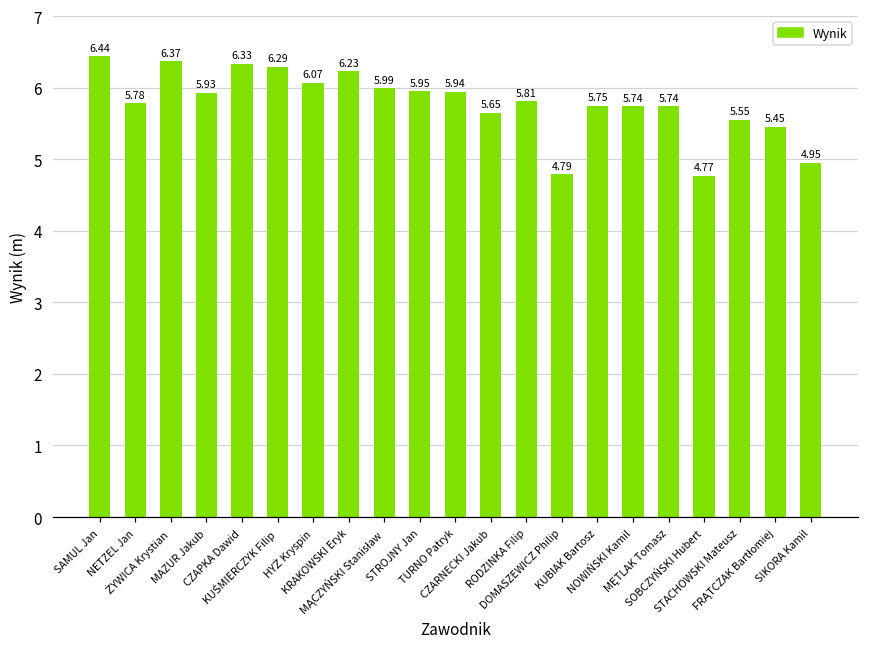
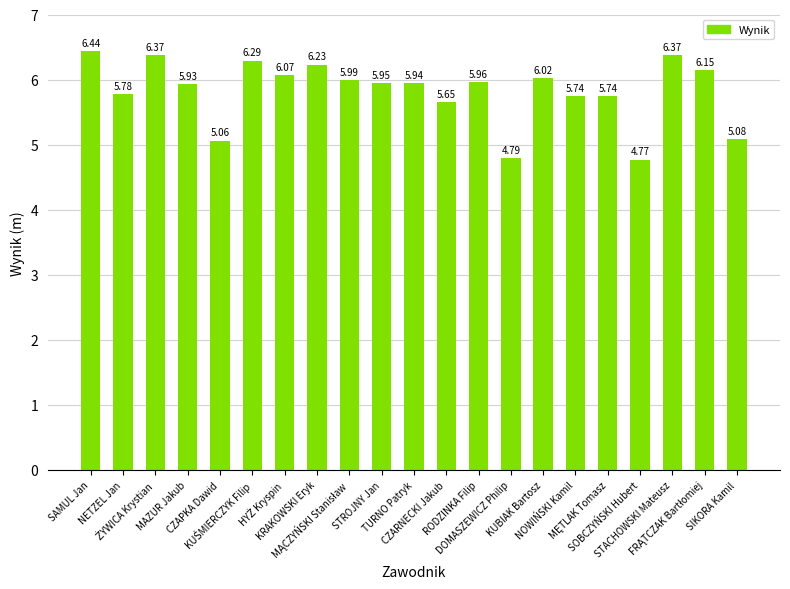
  {
    "SAMUL Jan": 6.44,
    "NETZEL Jan": 5.78,
    "ŻYWICA Krystian": 6.37,
    "MAZUR Jakub": 5.93,
-   "CZAPKA Dawid": 6.33,
+   "CZAPKA Dawid": 5.06,
    "KUŚMIERCZYK Filip": 6.29,
    "HYŻ Kryspin": 6.07,
    "KRAKOWSKI Eryk": 6.23,
    "MĄCZYŃSKI Stanisław": 5.99,
    "STROJNY Jan": 5.95,
    "TURNO Patryk": 5.94,
    "CZARNECKI Jakub": 5.65,
-   "RODZINKA Filip": 5.81,
+   "RODZINKA Filip": 5.96,
    "DOMASZEWICZ Philip": 4.79,
-   "KUBIAK Bartosz": 5.75,
+   "KUBIAK Bartosz": 6.02,
    "NOWIŃSKI Kamil": 5.74,
    "MĘTLAK Tomasz": 5.74,
    "SOBCZYŃSKI Hubert": 4.77,
-   "STACHOWSKI Mateusz": 5.55,
-   "FRĄTCZAK Bartłomiej": 5.45,
-   "SIKORA Kamil": 4.95
+   "STACHOWSKI Mateusz": 6.37,
+   "FRĄTCZAK Bartłomiej": 6.15,
+   "SIKORA Kamil": 5.08
  }
